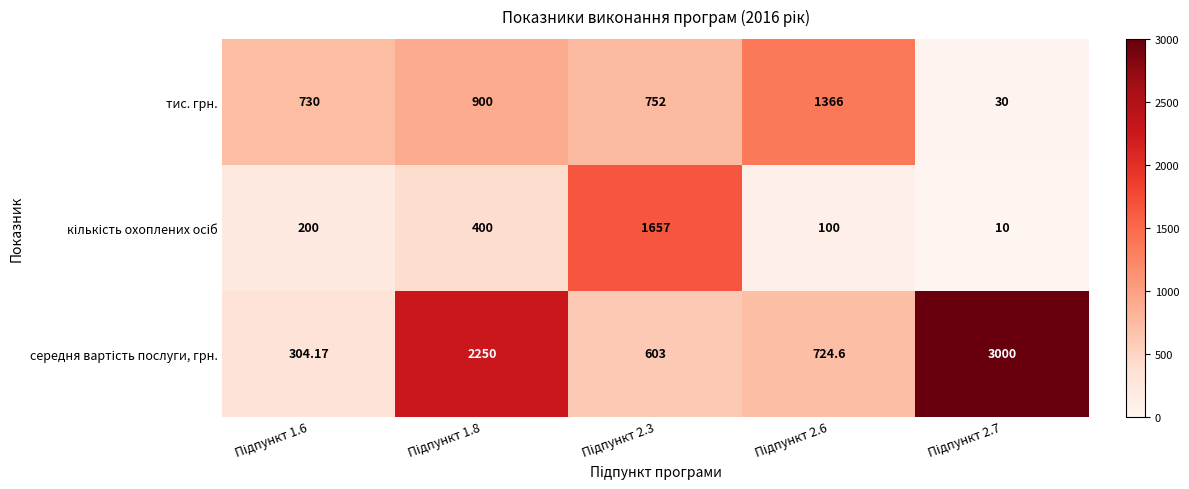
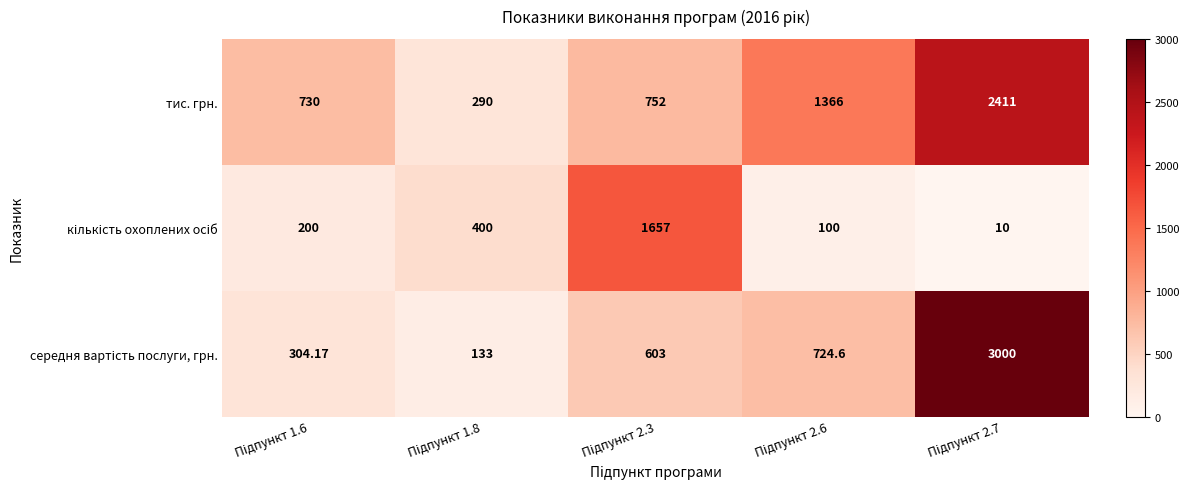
  {
    "тис. грн.": {
      "Підпункт 1.6": 730,
-     "Підпункт 1.8": 900,
+     "Підпункт 1.8": 290,
      "Підпункт 2.3": 752,
      "Підпункт 2.6": 1366,
-     "Підпункт 2.7": 30
+     "Підпункт 2.7": 2411
    },
    "кількість охоплених осіб": {
      "Підпункт 1.6": 200,
      "Підпункт 1.8": 400,
      "Підпункт 2.3": 1657,
      "Підпункт 2.6": 100,
      "Підпункт 2.7": 10
    },
    "середня вартість послуги, грн.": {
      "Підпункт 1.6": 304.17,
-     "Підпункт 1.8": 2250,
+     "Підпункт 1.8": 133,
      "Підпункт 2.3": 603,
      "Підпункт 2.6": 724.6,
      "Підпункт 2.7": 3000
    }
  }
